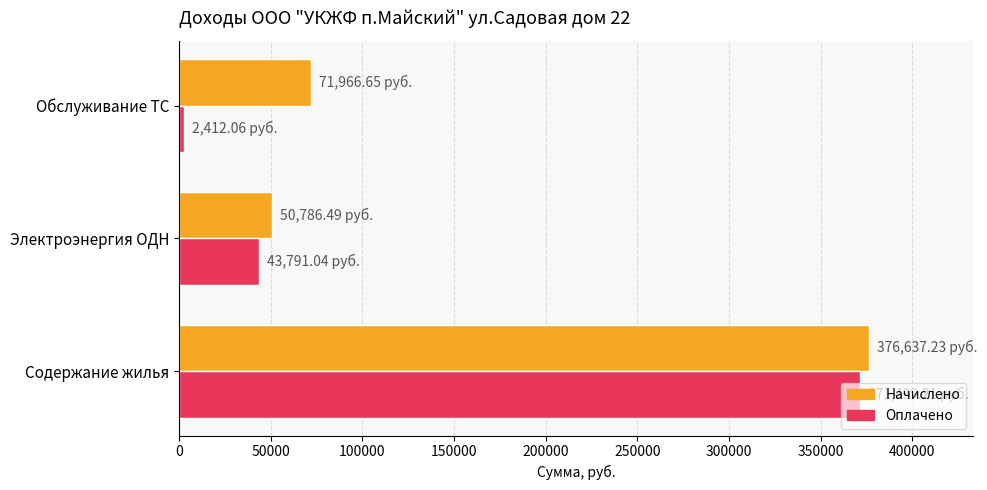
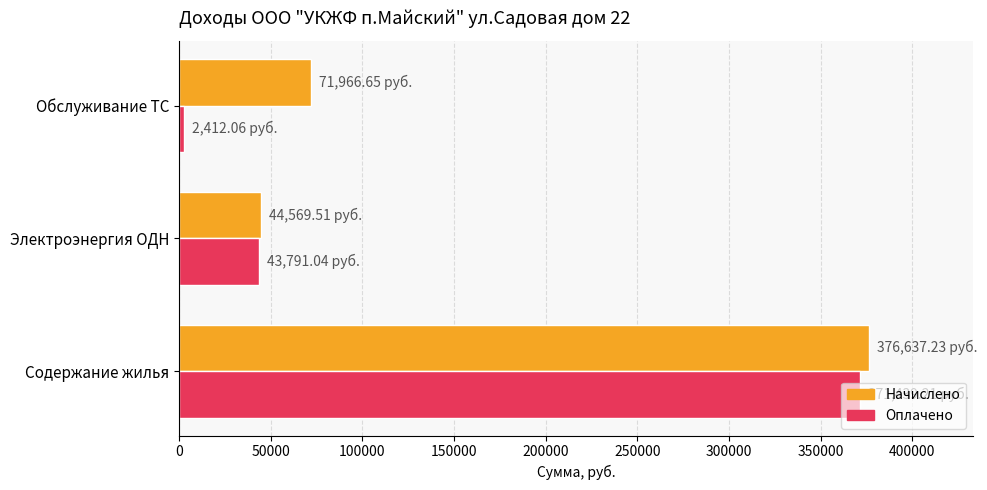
  {
    "Начислено": {
      "Обслуживание ТС": "71,966.65",
-     "Электроэнергия ОДН": "50,786.49",
+     "Электроэнергия ОДН": "44,569.51",
      "Содержание жилья": "376,637.23"
    },
    "Оплачено": {
      "Обслуживание ТС": "2,412.06",
      "Электроэнергия ОДН": "43,791.04"
    }
  }
